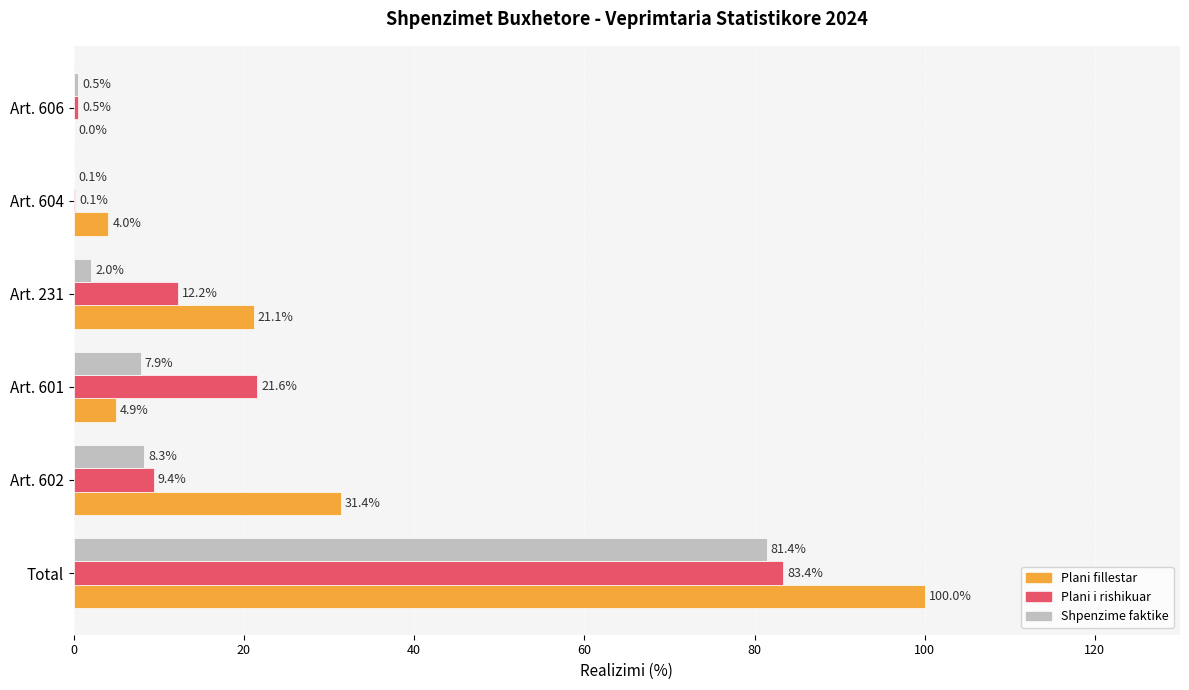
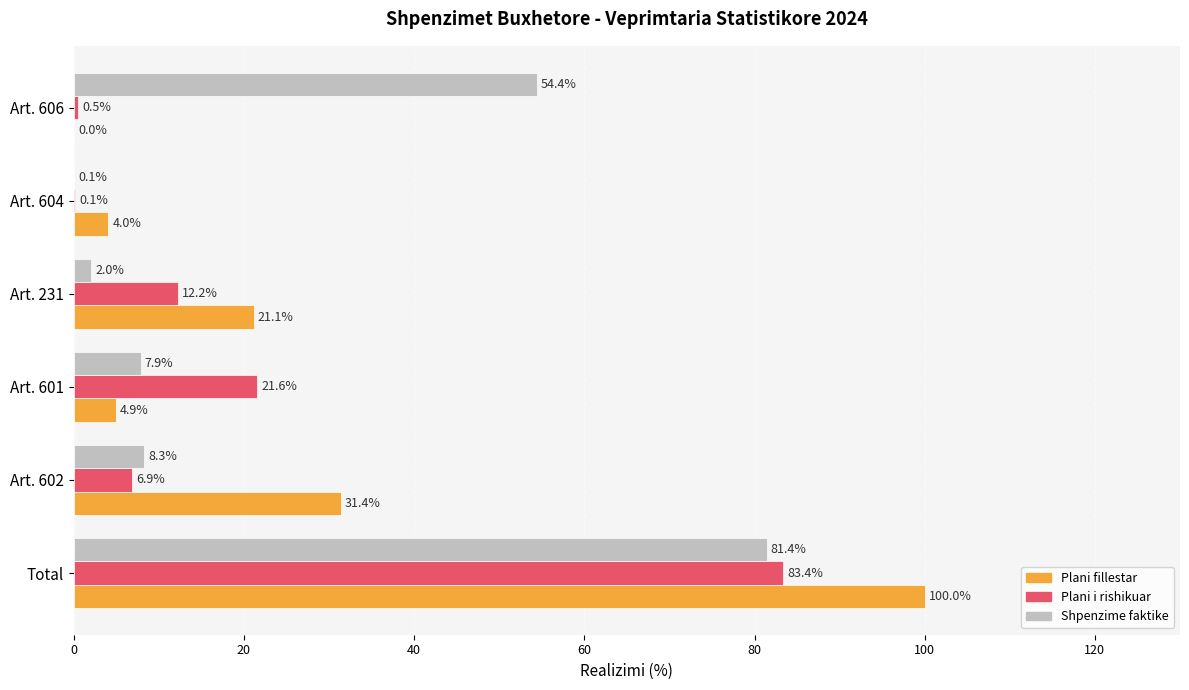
  {
    "Plani fillestar": {
      "Art. 606": "0.0%",
      "Art. 604": "4.0%",
      "Art. 231": "21.1%",
      "Art. 601": "4.9%",
      "Art. 602": "31.4%",
      "Total": "100.0%"
    },
    "Plani i rishikuar": {
      "Art. 606": "0.5%",
      "Art. 604": "0.1%",
      "Art. 231": "12.2%",
      "Art. 601": "21.6%",
-     "Art. 602": "9.4%",
+     "Art. 602": "6.9%",
      "Total": "83.4%"
    },
    "Shpenzime faktike": {
-     "Art. 606": "0.5%",
+     "Art. 606": "54.4%",
      "Art. 604": "0.1%",
      "Art. 231": "2.0%",
      "Art. 601": "7.9%",
      "Art. 602": "8.3%",
      "Total": "81.4%"
    }
  }
